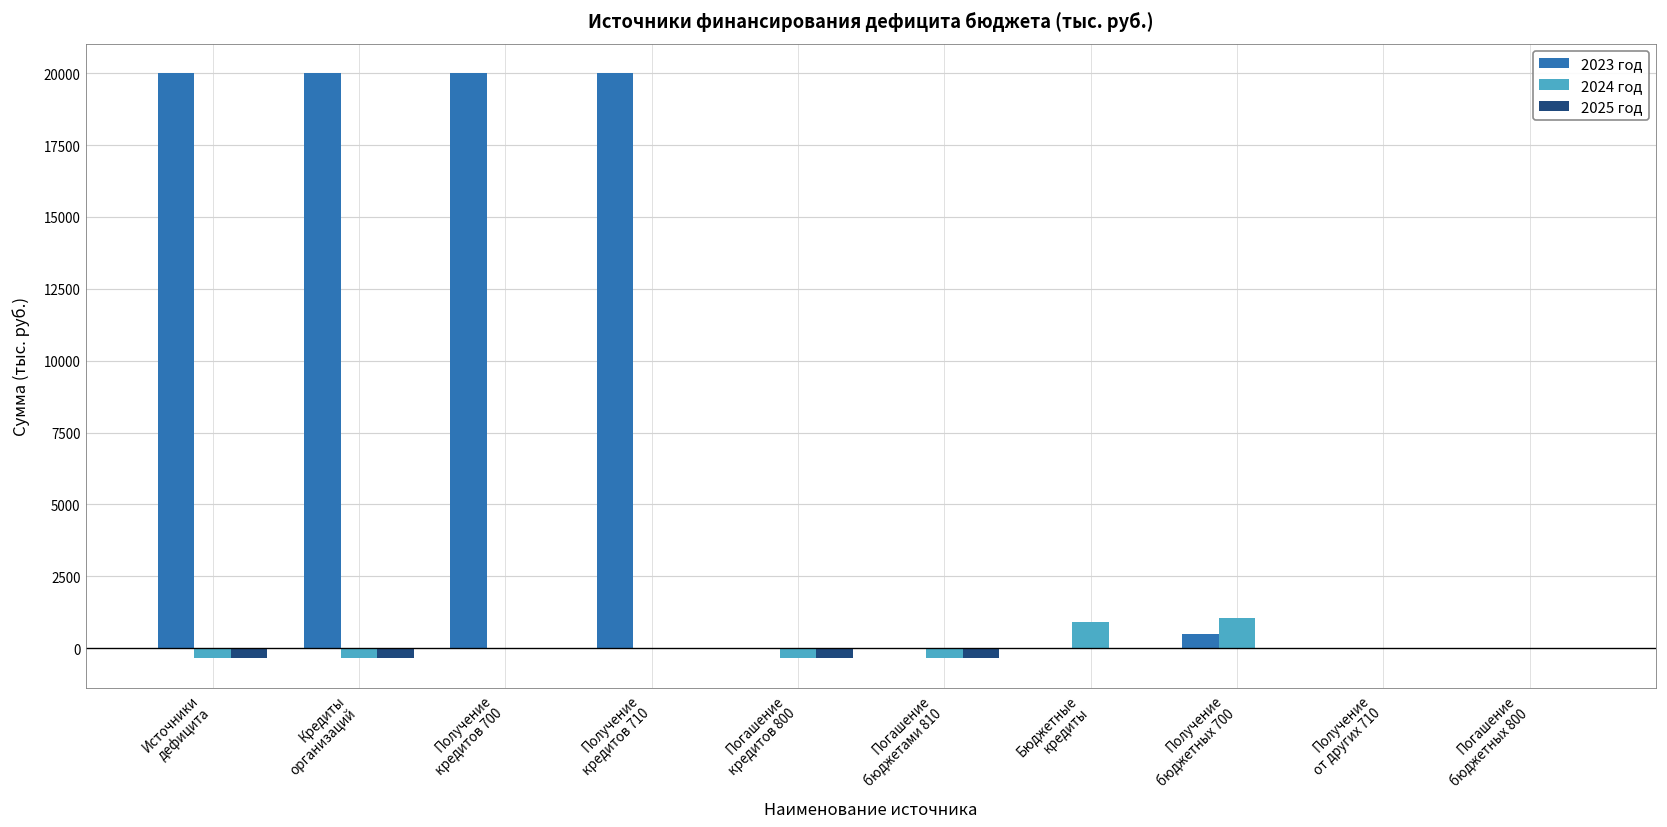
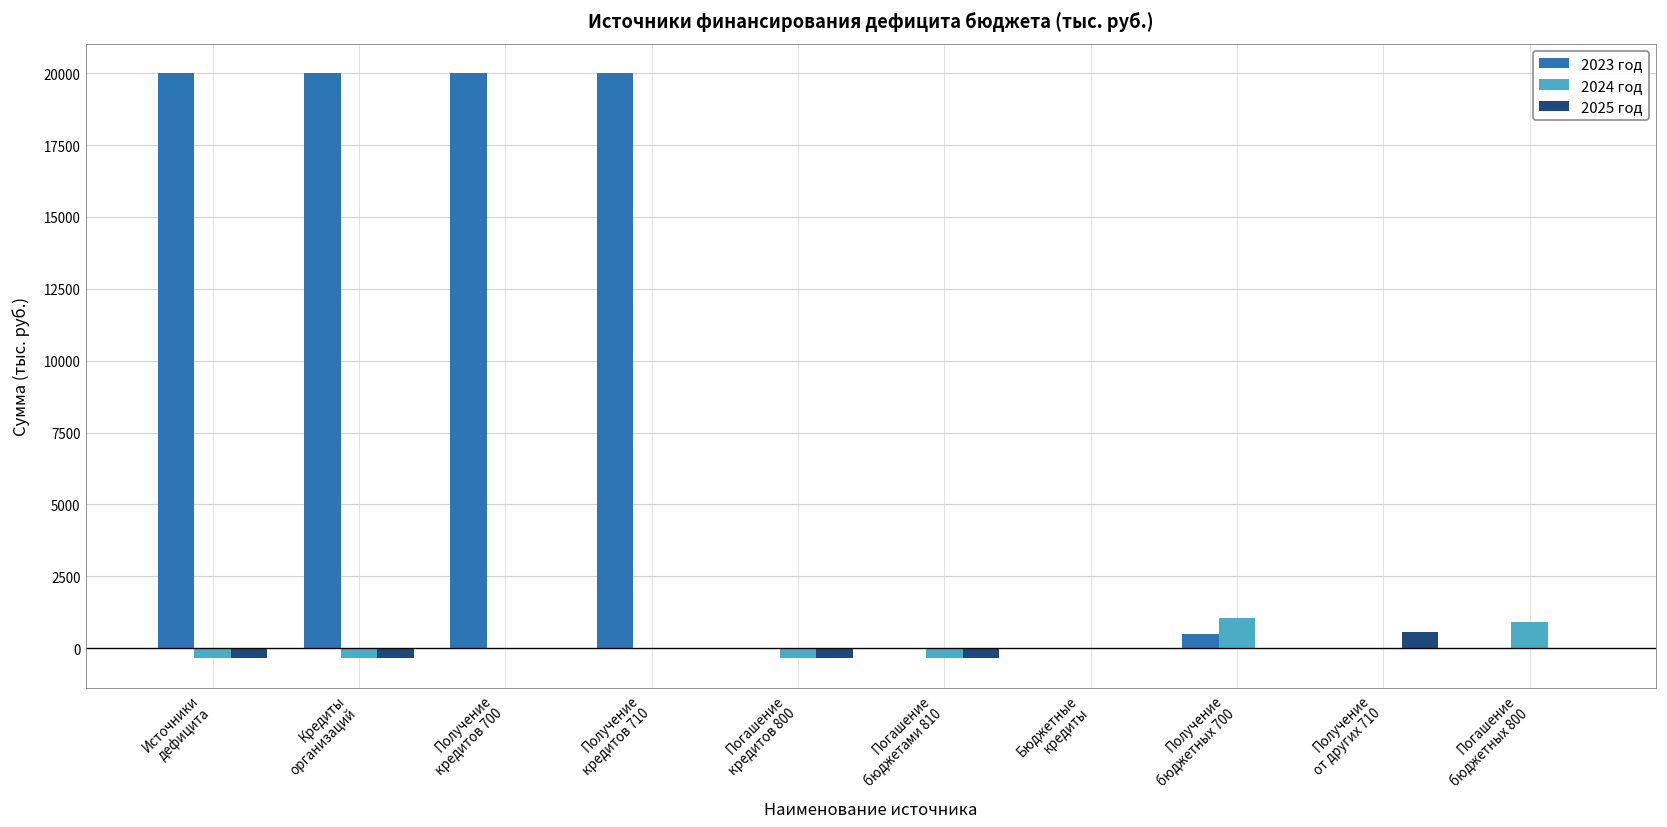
  {
    "2023 год": {
      "Источники дефицита": 20000,
      "Кредиты организаций": 20000,
      "Получение кредитов 700": 20000,
      "Получение кредитов 710": 20000,
      "Погашение кредитов 800": 0,
      "Погашение бюджетами 810": 0,
      "Бюджетные кредиты": 0,
      "Получение бюджетных 700": 500,
      "Получение от других 710": 0,
      "Погашение бюджетных 800": 0
    },
    "2024 год": {
      "Источники дефицита": -400,
      "Кредиты организаций": -400,
      "Получение кредитов 700": 0,
      "Получение кредитов 710": 0,
      "Погашение кредитов 800": -400,
      "Погашение бюджетами 810": -400,
-     "Бюджетные кредиты": 900,
+     "Бюджетные кредиты": 0,
      "Получение бюджетных 700": 1000,
      "Получение от других 710": 0,
-     "Погашение бюджетных 800": 0
+     "Погашение бюджетных 800": 900
    },
    "2025 год": {
      "Источники дефицита": -400,
      "Кредиты организаций": -400,
      "Получение кредитов 700": 0,
      "Получение кредитов 710": 0,
      "Погашение кредитов 800": -400,
      "Погашение бюджетами 810": -400,
      "Бюджетные кредиты": 0,
      "Получение бюджетных 700": 0,
-     "Получение от других 710": 0,
+     "Получение от других 710": 600,
      "Погашение бюджетных 800": 0
    }
  }
